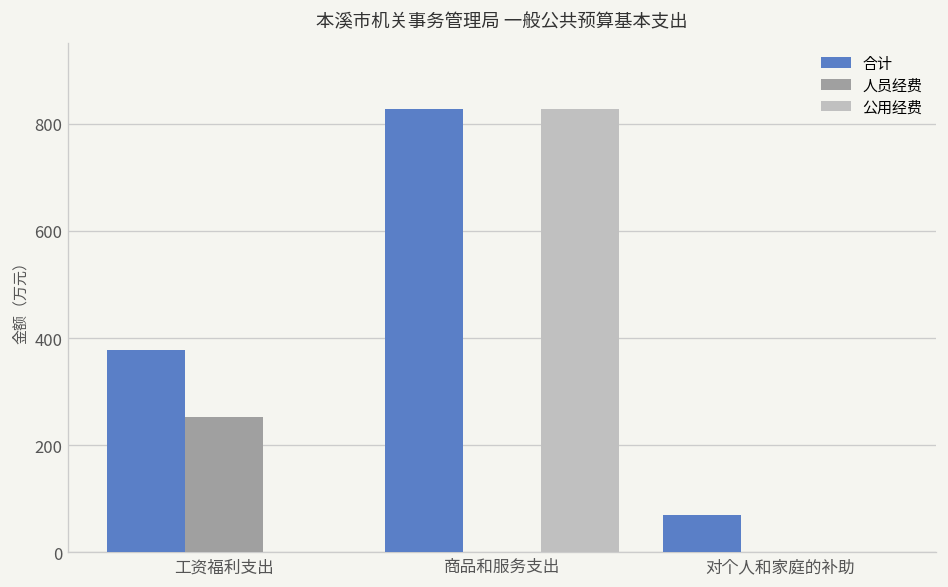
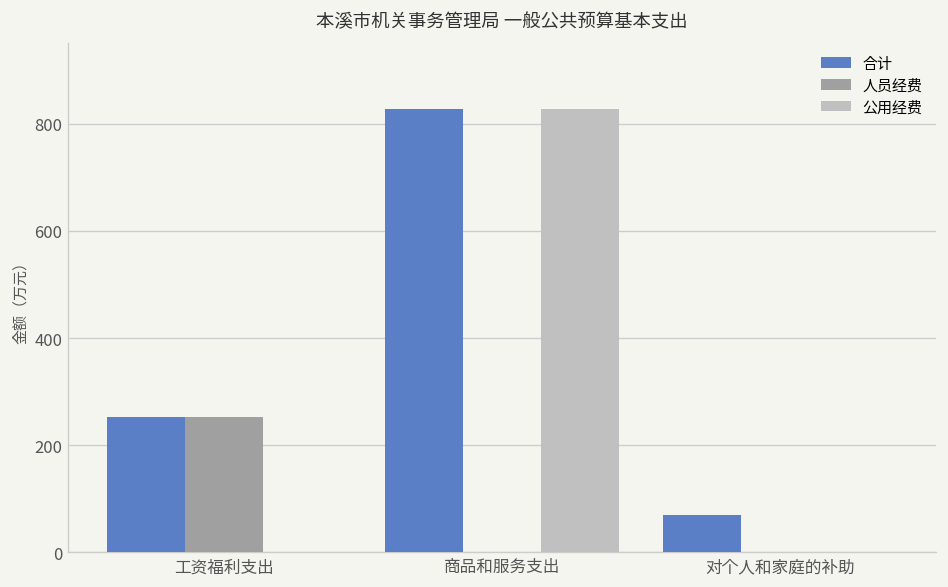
  {
    "合计": {
-     "工资福利支出": 380,
+     "工资福利支出": 250,
      "商品和服务支出": 830,
      "对个人和家庭的补助": 70
    }
  }
